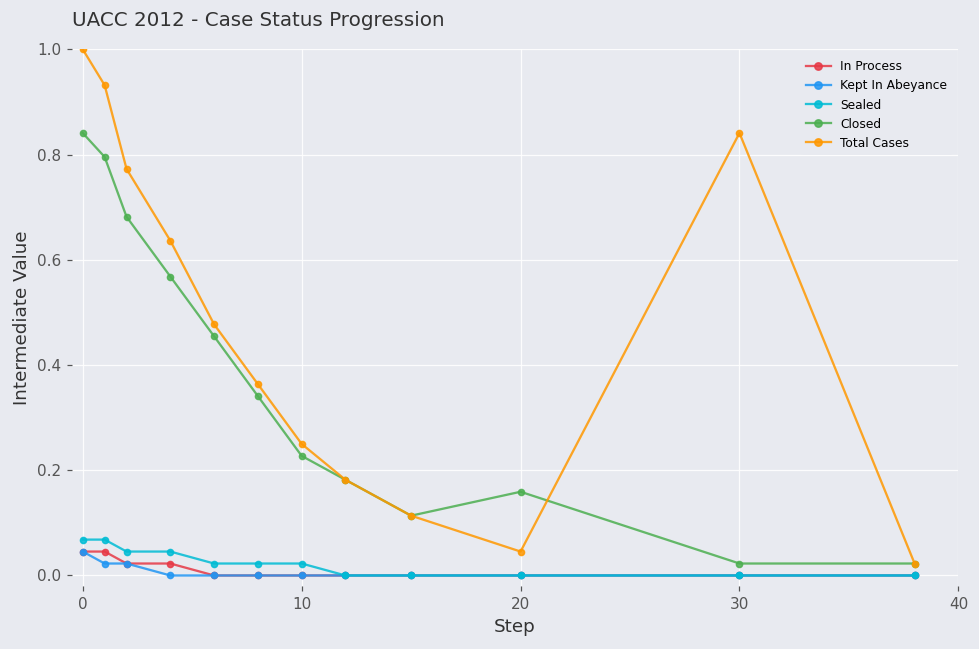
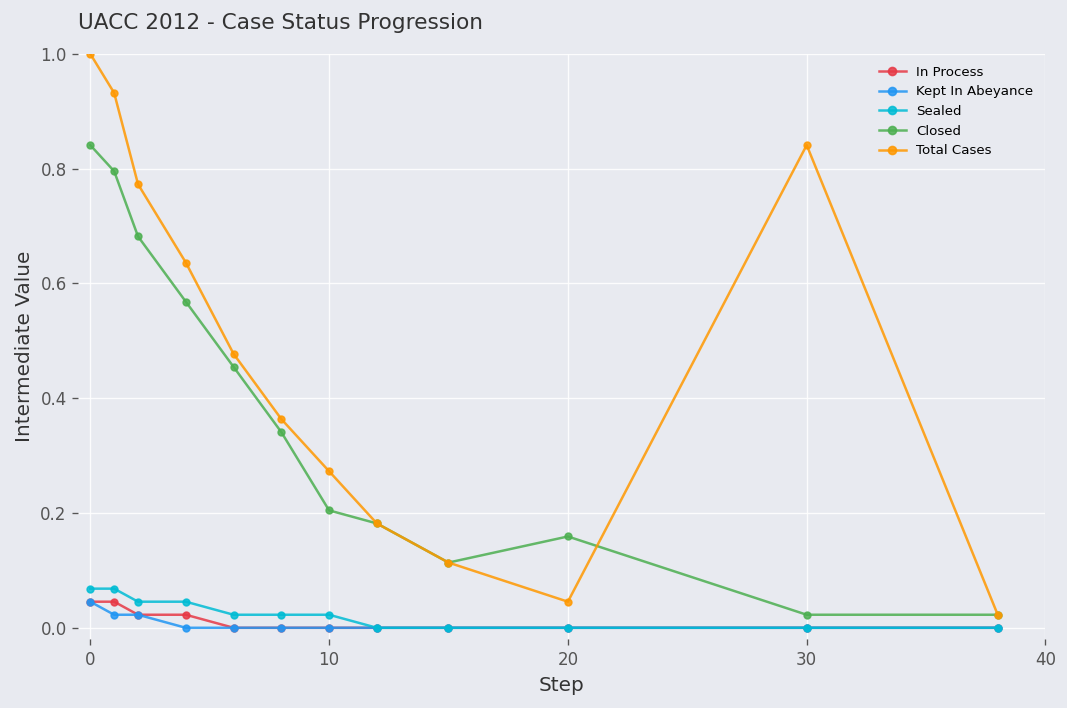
  {
    "Closed": {
      "0": 0.84,
-     "10": 0.23,
+     "10": 0.20,
      "20": 0.16,
      "30": 0.02
    },
    "Total Cases": {
      "0": 1.00,
-     "10": 0.25,
+     "10": 0.27,
      "20": 0.05,
      "30": 0.84
    }
  }
